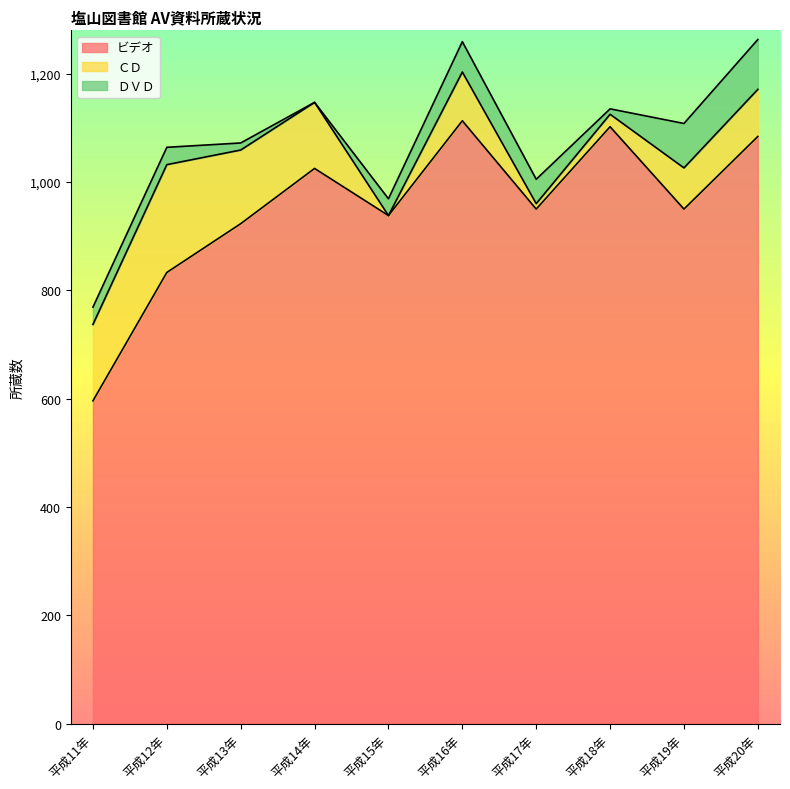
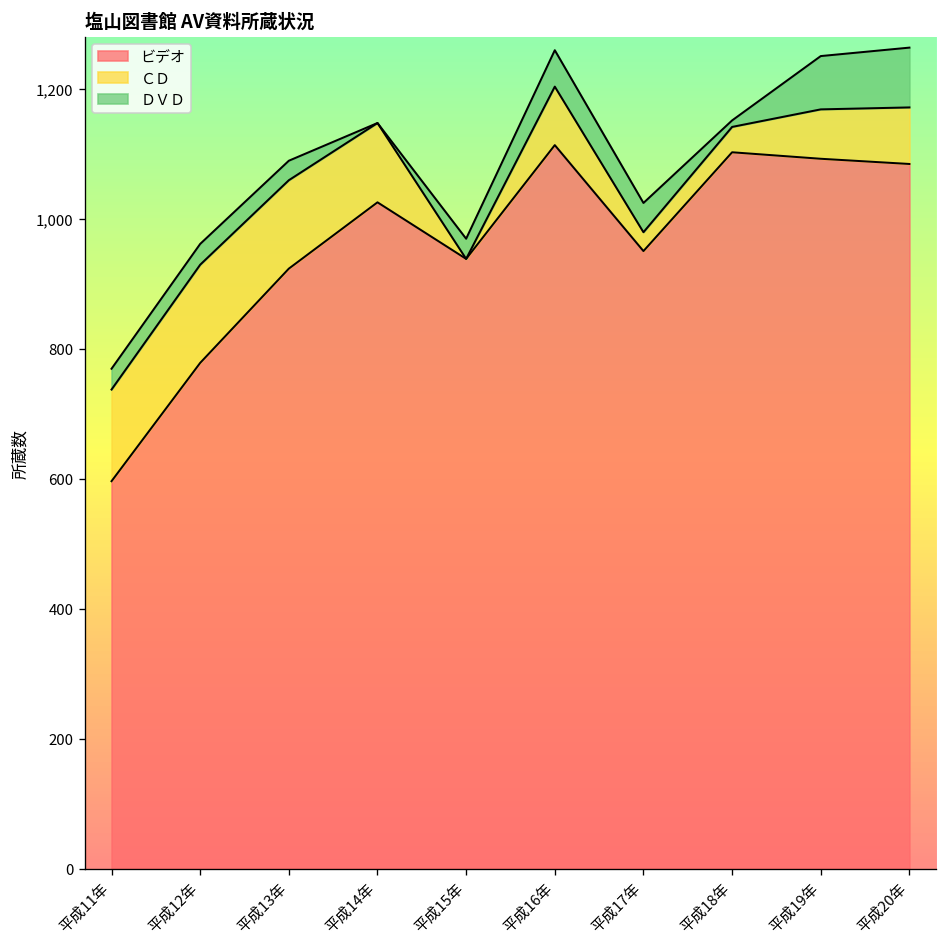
  {
    "ビデオ": {
      "平成11年": "600",
-     "平成12年": "830",
+     "平成12年": "780",
      "平成13年": "920",
      "平成14年": "1,030",
      "平成16年": "1,110",
      "平成17年": "950",
      "平成18年": "1,100",
-     "平成19年": "950",
+     "平成19年": "1,090",
      "平成20年": "1,080"
    },
    "ＣＤ": {
      "平成11年": "140",
-     "平成12年": "200",
+     "平成12年": "150",
      "平成13年": "140",
      "平成16年": "90",
-     "平成17年": "10",
-     "平成18年": "20",
+     "平成17年": "30",
+     "平成18年": "40",
      "平成19年": "80",
      "平成20年": "90"
    },
    "ＤＶＤ": {
      "平成11年": "30",
      "平成12年": "30",
-     "平成13年": "10",
+     "平成13年": "30",
      "平成15年": "30",
      "平成16年": "60",
      "平成17年": "50",
      "平成18年": "10",
      "平成19年": "80",
      "平成20年": "90"
    }
  }
